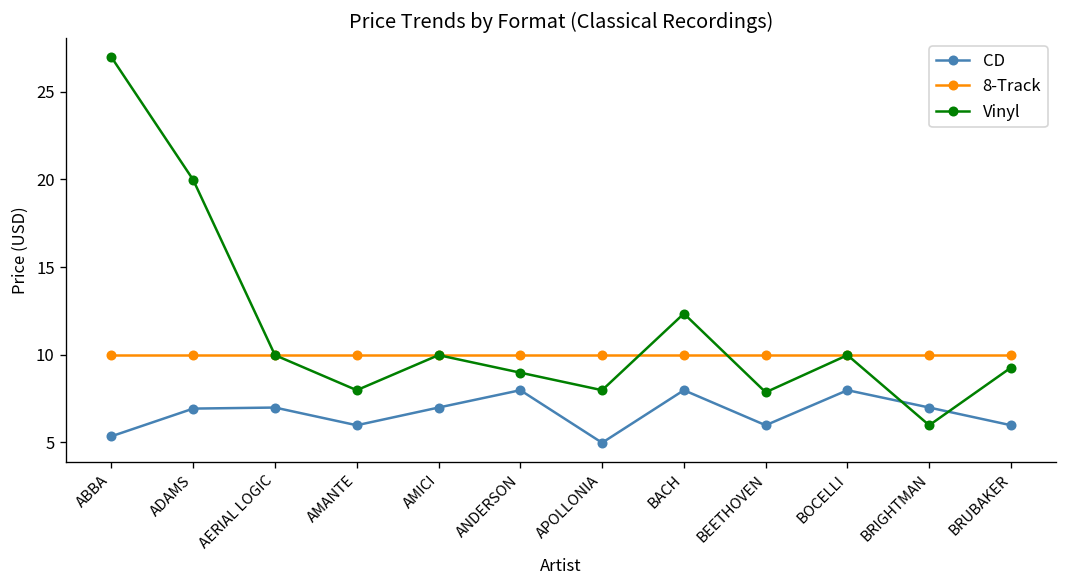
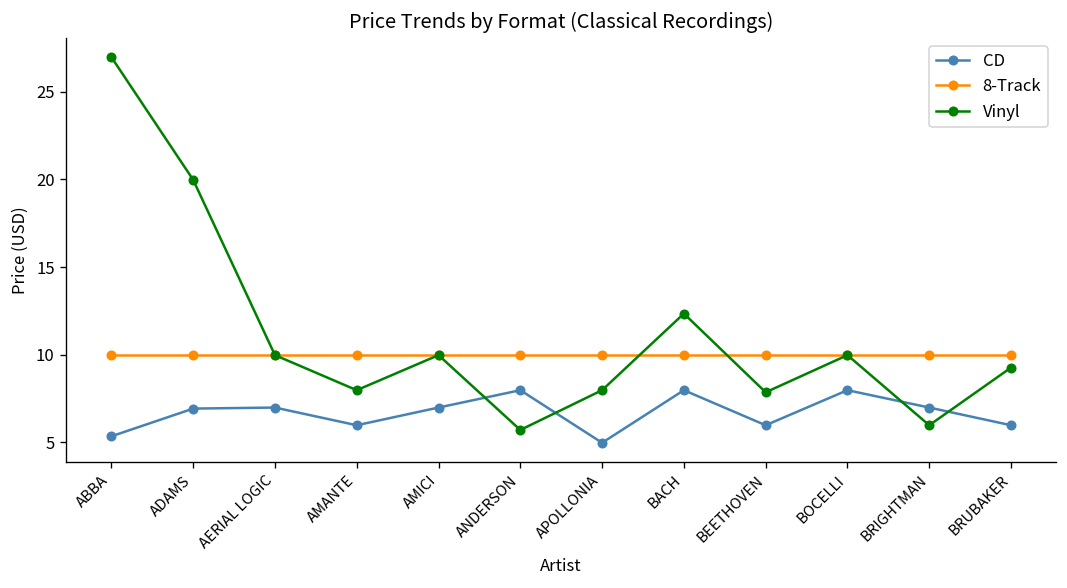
  {
    "CD": {
      "ABBA": 5.4,
      "ADAMS": 6.9,
      "AERIAL LOGIC": 7.0,
      "AMANTE": 6.0,
      "AMICI": 7.0,
      "ANDERSON": 8.0,
      "APOLLONIA": 5.0,
      "BACH": 8.0,
      "BEETHOVEN": 6.0,
      "BOCELLI": 8.0,
      "BRIGHTMAN": 7.0,
      "BRUBAKER": 6.0
    },
    "8-Track": {
      "ABBA": 10.0,
      "ADAMS": 10.0,
      "AMANTE": 10.0,
      "ANDERSON": 10.0,
      "APOLLONIA": 10.0,
      "BACH": 10.0,
      "BEETHOVEN": 10.0,
      "BRIGHTMAN": 10.0,
      "BRUBAKER": 10.0
    },
    "Vinyl": {
      "ABBA": 27.0,
      "ADAMS": 20.0,
      "AMANTE": 8.0,
-     "ANDERSON": 9.0,
+     "ANDERSON": 5.7,
      "APOLLONIA": 8.0,
      "BACH": 12.4,
      "BEETHOVEN": 7.9,
      "BRIGHTMAN": 6.0,
      "BRUBAKER": 9.3
    }
  }
